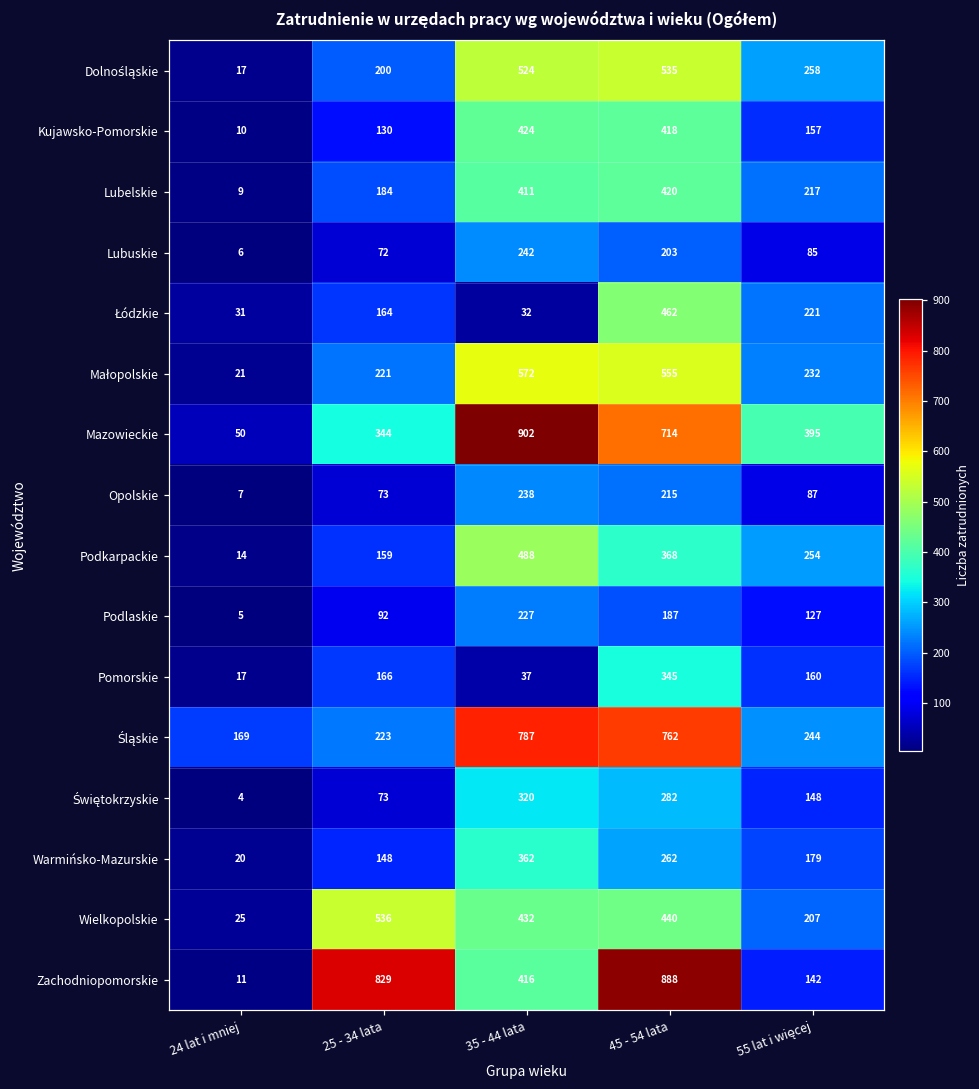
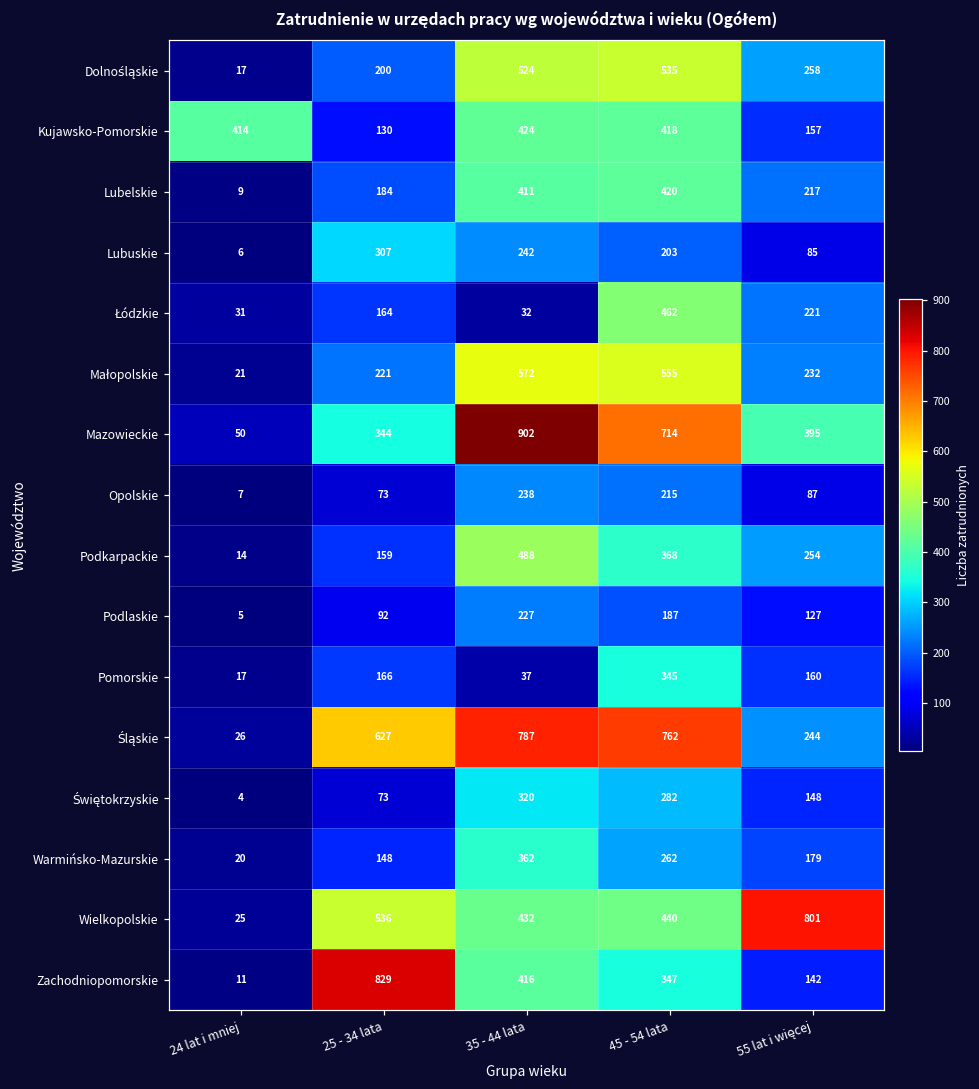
  {
    "Dolnośląskie": {
      "24 lat i mniej": 17,
      "25 - 34 lata": 200,
      "35 - 44 lata": 524,
      "45 - 54 lata": 535,
      "55 lat i więcej": 258
    },
    "Kujawsko-Pomorskie": {
-     "24 lat i mniej": 10,
+     "24 lat i mniej": 414,
      "25 - 34 lata": 130,
      "35 - 44 lata": 424,
      "45 - 54 lata": 418,
      "55 lat i więcej": 157
    },
    "Lubelskie": {
      "24 lat i mniej": 9,
      "25 - 34 lata": 184,
      "35 - 44 lata": 411,
      "45 - 54 lata": 420,
      "55 lat i więcej": 217
    },
    "Lubuskie": {
      "24 lat i mniej": 6,
-     "25 - 34 lata": 72,
+     "25 - 34 lata": 307,
      "35 - 44 lata": 242,
      "45 - 54 lata": 203,
      "55 lat i więcej": 85
    },
    "Łódzkie": {
      "24 lat i mniej": 31,
      "25 - 34 lata": 164,
      "35 - 44 lata": 32,
      "45 - 54 lata": 462,
      "55 lat i więcej": 221
    },
    "Małopolskie": {
      "24 lat i mniej": 21,
      "25 - 34 lata": 221,
      "35 - 44 lata": 572,
      "45 - 54 lata": 555,
      "55 lat i więcej": 232
    },
    "Mazowieckie": {
      "24 lat i mniej": 50,
      "25 - 34 lata": 344,
      "35 - 44 lata": 902,
      "45 - 54 lata": 714,
      "55 lat i więcej": 395
    },
    "Opolskie": {
      "24 lat i mniej": 7,
      "25 - 34 lata": 73,
      "35 - 44 lata": 238,
      "45 - 54 lata": 215,
      "55 lat i więcej": 87
    },
    "Podkarpackie": {
      "24 lat i mniej": 14,
      "25 - 34 lata": 159,
      "35 - 44 lata": 488,
      "45 - 54 lata": 368,
      "55 lat i więcej": 254
    },
    "Podlaskie": {
      "24 lat i mniej": 5,
      "25 - 34 lata": 92,
      "35 - 44 lata": 227,
      "45 - 54 lata": 187,
      "55 lat i więcej": 127
    },
    "Pomorskie": {
      "24 lat i mniej": 17,
      "25 - 34 lata": 166,
      "35 - 44 lata": 37,
      "45 - 54 lata": 345,
      "55 lat i więcej": 160
    },
    "Śląskie": {
-     "24 lat i mniej": 169,
-     "25 - 34 lata": 223,
+     "24 lat i mniej": 26,
+     "25 - 34 lata": 627,
      "35 - 44 lata": 787,
      "45 - 54 lata": 762,
      "55 lat i więcej": 244
    },
    "Świętokrzyskie": {
      "24 lat i mniej": 4,
      "25 - 34 lata": 73,
      "35 - 44 lata": 320,
      "45 - 54 lata": 282,
      "55 lat i więcej": 148
    },
    "Warmińsko-Mazurskie": {
      "24 lat i mniej": 20,
      "25 - 34 lata": 148,
      "35 - 44 lata": 362,
      "45 - 54 lata": 262,
      "55 lat i więcej": 179
    },
    "Wielkopolskie": {
      "24 lat i mniej": 25,
      "25 - 34 lata": 536,
      "35 - 44 lata": 432,
      "45 - 54 lata": 440,
-     "55 lat i więcej": 207
+     "55 lat i więcej": 801
    },
    "Zachodniopomorskie": {
      "24 lat i mniej": 11,
      "25 - 34 lata": 829,
      "35 - 44 lata": 416,
-     "45 - 54 lata": 888,
+     "45 - 54 lata": 347,
      "55 lat i więcej": 142
    }
  }
